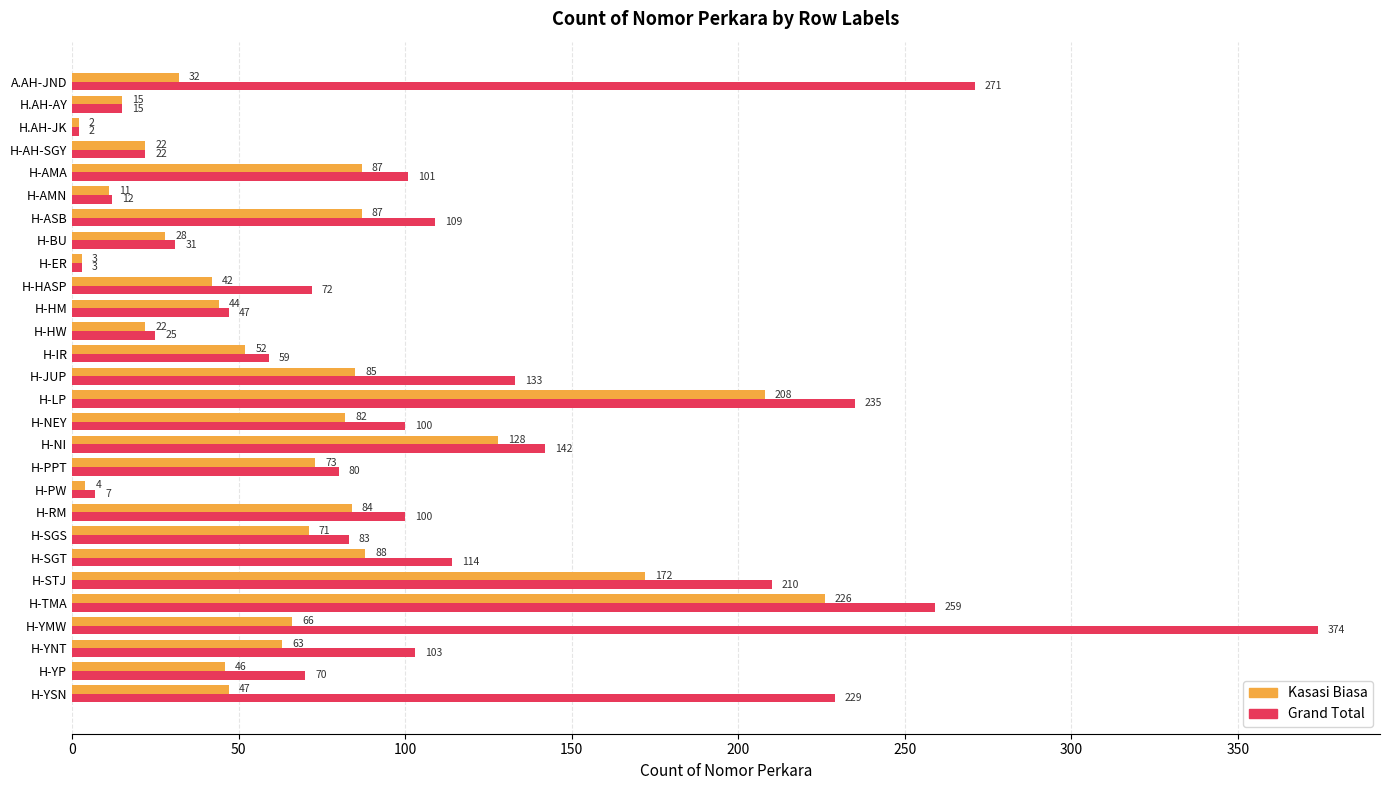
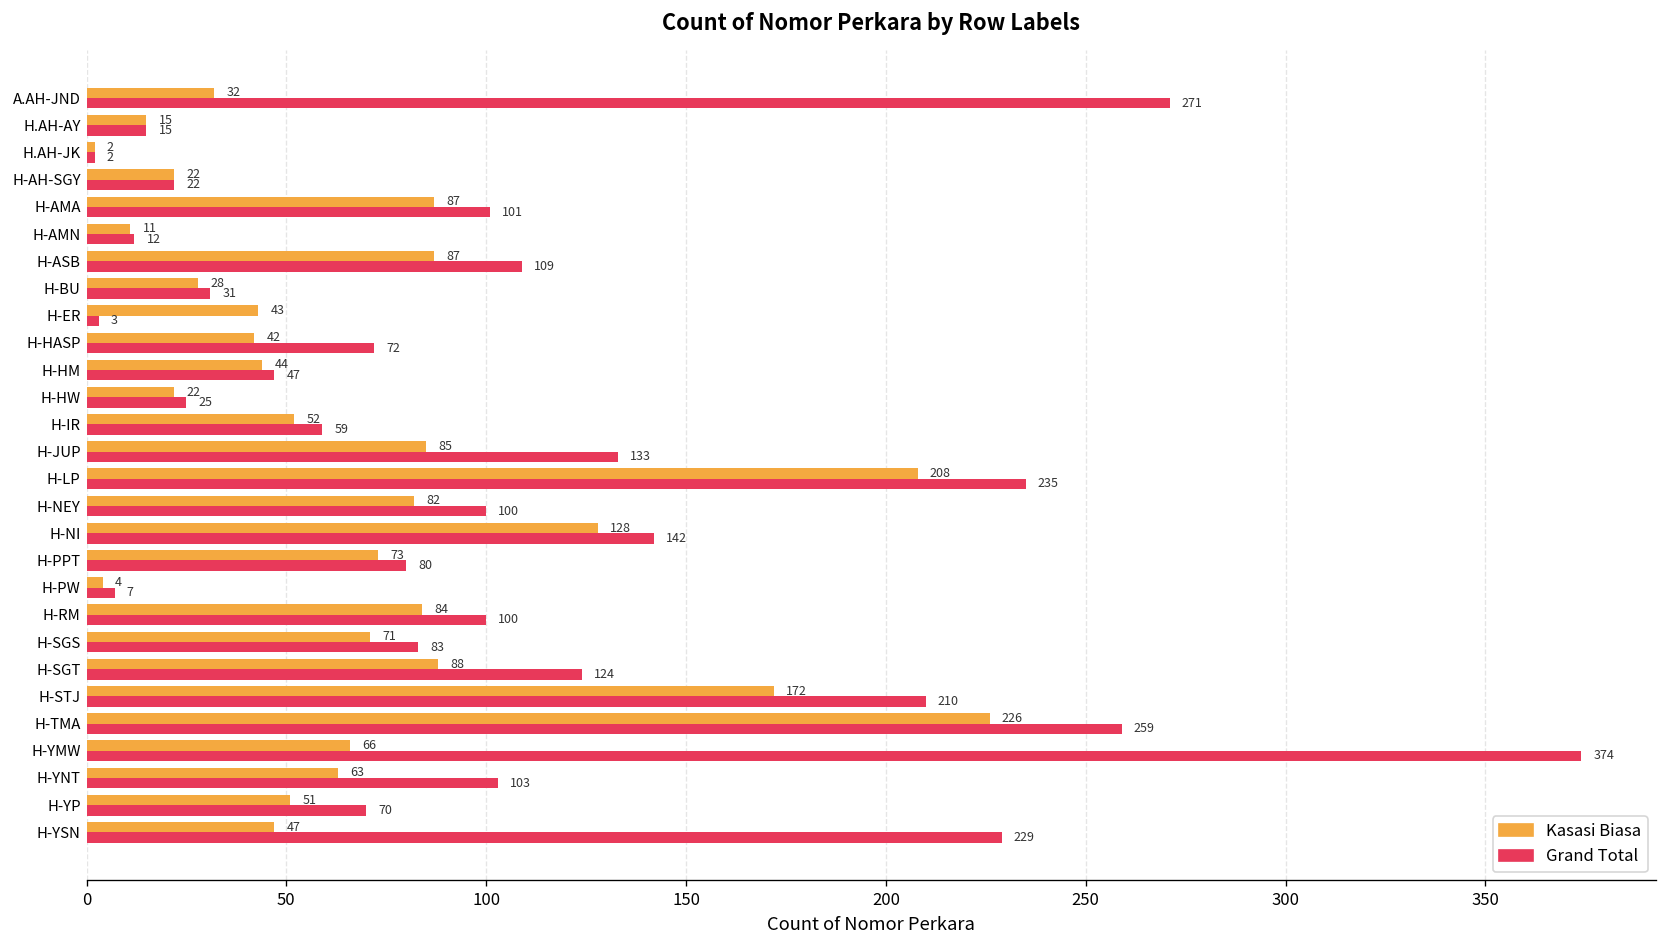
  {
    "Grand Total": {
      "A.AH-JND": 271,
      "H.AH-AY": 15,
      "H.AH-JK": 2,
      "H-AH-SGY": 22,
      "H-AMA": 101,
      "H-AMN": 12,
      "H-ASB": 109,
      "H-BU": 31,
      "H-ER": 3,
      "H-HASP": 72,
      "H-HM": 47,
      "H-HW": 25,
      "H-IR": 59,
      "H-JUP": 133,
      "H-LP": 235,
      "H-NEY": 100,
      "H-NI": 142,
      "H-PPT": 80,
      "H-PW": 7,
      "H-RM": 100,
      "H-SGS": 83,
-     "H-SGT": 114,
+     "H-SGT": 124,
      "H-STJ": 210,
      "H-TMA": 259,
      "H-YMW": 374,
      "H-YNT": 103,
      "H-YP": 70,
      "H-YSN": 229
    },
    "Kasasi Biasa": {
      "A.AH-JND": 32,
      "H.AH-AY": 15,
      "H.AH-JK": 2,
      "H-AH-SGY": 22,
      "H-AMA": 87,
      "H-AMN": 11,
      "H-ASB": 87,
      "H-BU": 28,
-     "H-ER": 3,
+     "H-ER": 43,
      "H-HASP": 42,
      "H-HM": 44,
      "H-HW": 22,
      "H-IR": 52,
      "H-JUP": 85,
      "H-LP": 208,
      "H-NEY": 82,
      "H-NI": 128,
      "H-PPT": 73,
      "H-PW": 4,
      "H-RM": 84,
      "H-SGS": 71,
      "H-SGT": 88,
      "H-STJ": 172,
      "H-TMA": 226,
      "H-YMW": 66,
      "H-YNT": 63,
-     "H-YP": 46,
+     "H-YP": 51,
      "H-YSN": 47
    }
  }
